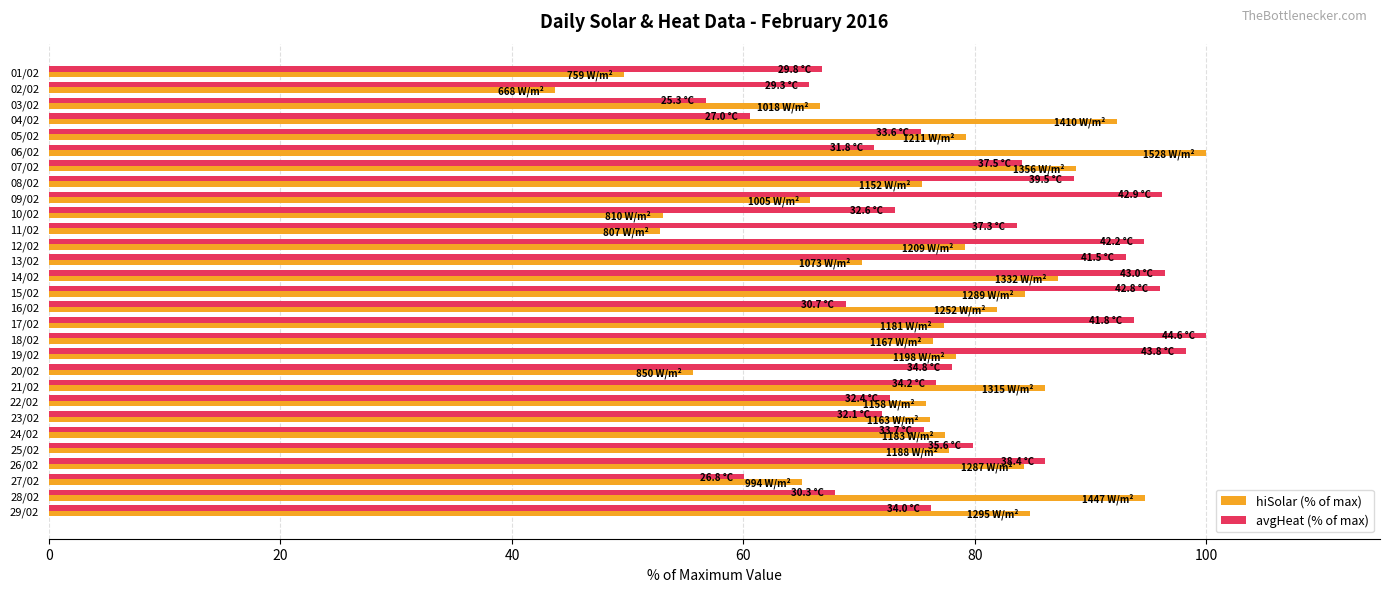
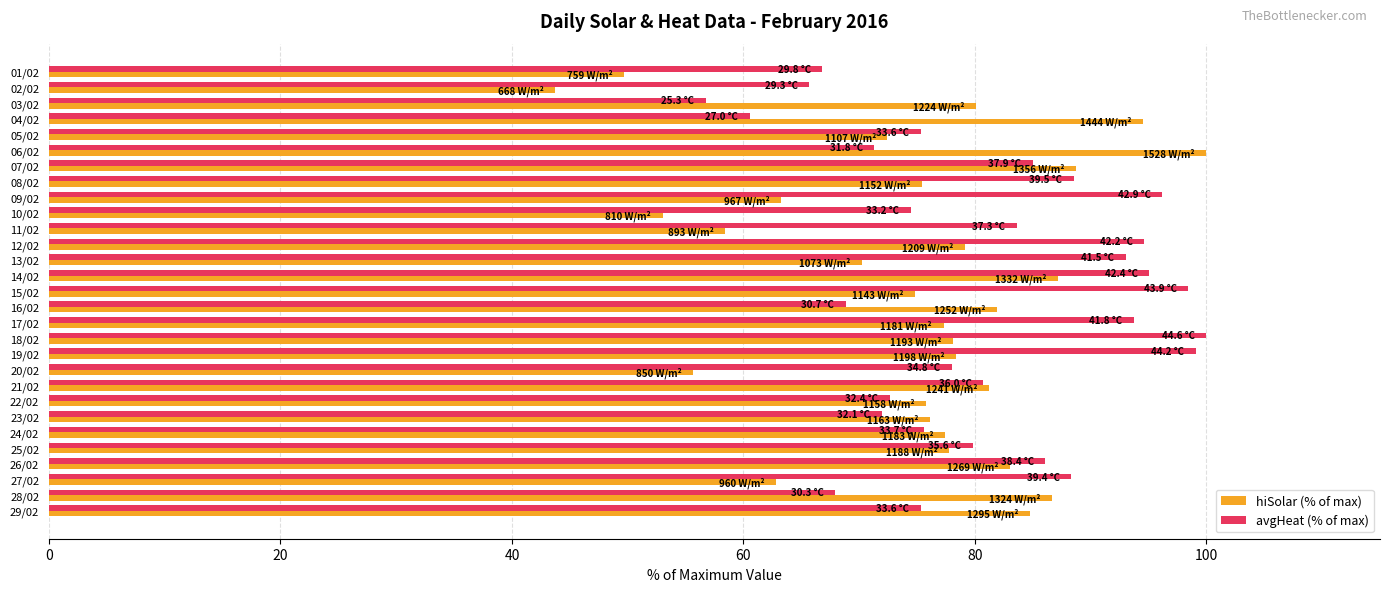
  {
    "hiSolar (% of max)": {
-     "03/02": 1018,
-     "04/02": 1410,
-     "05/02": 1211,
-     "09/02": 1005,
-     "11/02": 807,
-     "15/02": 1289,
-     "18/02": 1167,
-     "21/02": 1315,
-     "26/02": 1287,
-     "27/02": 994,
-     "28/02": 1447
+     "03/02": 1224,
+     "04/02": 1444,
+     "05/02": 1107,
+     "09/02": 967,
+     "11/02": 893,
+     "15/02": 1143,
+     "18/02": 1193,
+     "21/02": 1241,
+     "26/02": 1269,
+     "27/02": 960,
+     "28/02": 1324
    },
    "avgHeat (% of max)": {
-     "07/02": 37.5,
-     "10/02": 32.6,
-     "14/02": 43.0,
-     "15/02": 42.8,
-     "19/02": 43.8,
-     "21/02": 34.2,
-     "27/02": 26.8,
-     "29/02": 34.0
+     "07/02": 37.9,
+     "10/02": 33.2,
+     "14/02": 42.4,
+     "15/02": 43.9,
+     "19/02": 44.2,
+     "21/02": 36.0,
+     "27/02": 39.4,
+     "29/02": 33.6
    }
  }
